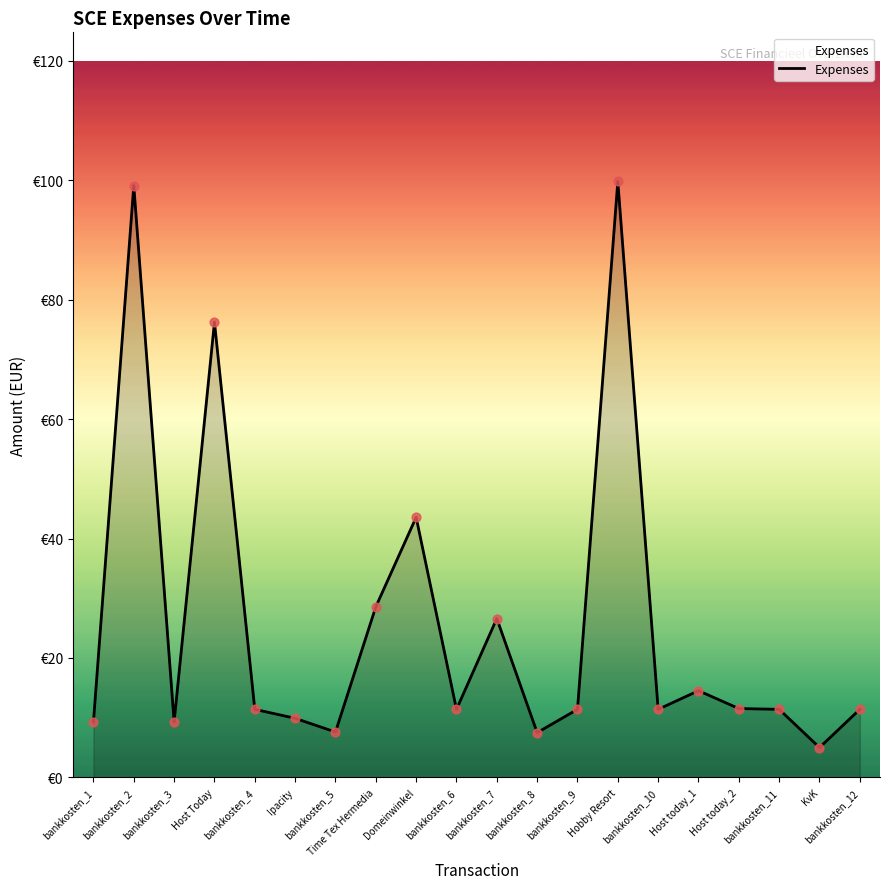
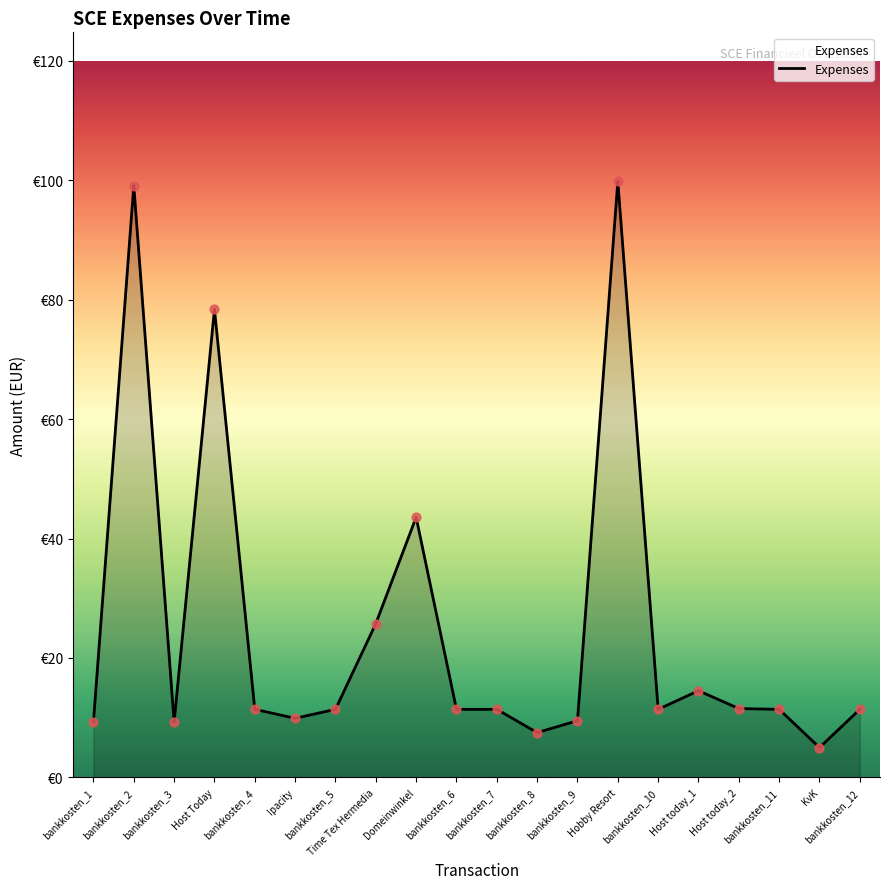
  {
    "bankkosten_1": "€9",
    "bankkosten_2": "€99",
    "bankkosten_3": "€9",
-   "Host Today": "€76",
+   "Host Today": "€78",
    "bankkosten_4": "€11",
    "Ipacity": "€10",
-   "bankkosten_5": "€8",
-   "Time Tex Hermedia": "€29",
+   "bankkosten_5": "€11",
+   "Time Tex Hermedia": "€26",
    "Domeinwinkel": "€44",
    "bankkosten_6": "€11",
-   "bankkosten_7": "€27",
+   "bankkosten_7": "€11",
    "bankkosten_8": "€8",
-   "bankkosten_9": "€11",
+   "bankkosten_9": "€10",
    "Hobby Resort": "€100",
    "bankkosten_10": "€11",
    "Host today_1": "€15",
    "Host today_2": "€12",
    "bankkosten_11": "€11",
    "KvK": "€5",
    "bankkosten_12": "€11"
  }
